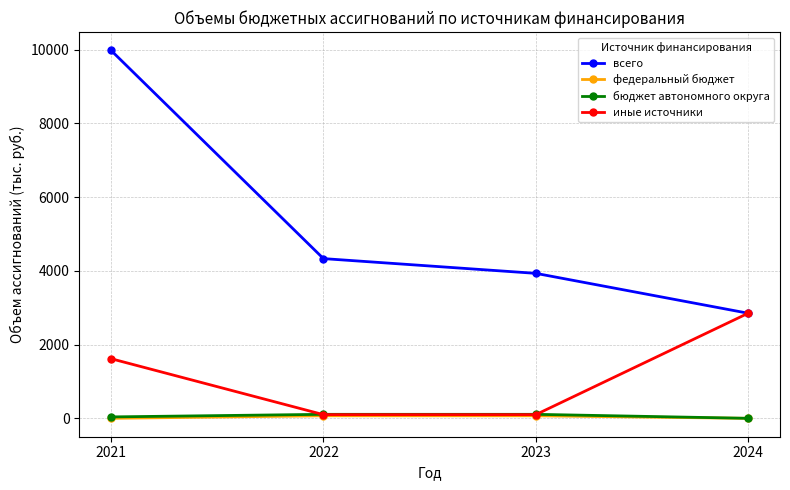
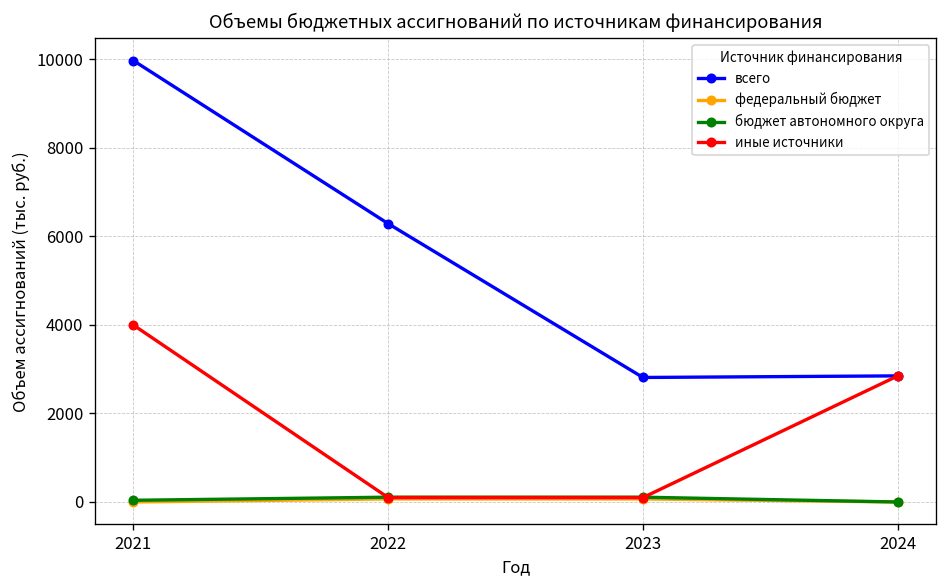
  {
    "всего": {
      "2021": 10000,
-     "2022": 4300,
-     "2023": 3900
+     "2022": 6300,
+     "2023": 2800
    },
    "иные источники": {
-     "2021": 1600
+     "2021": 4000
    }
  }
